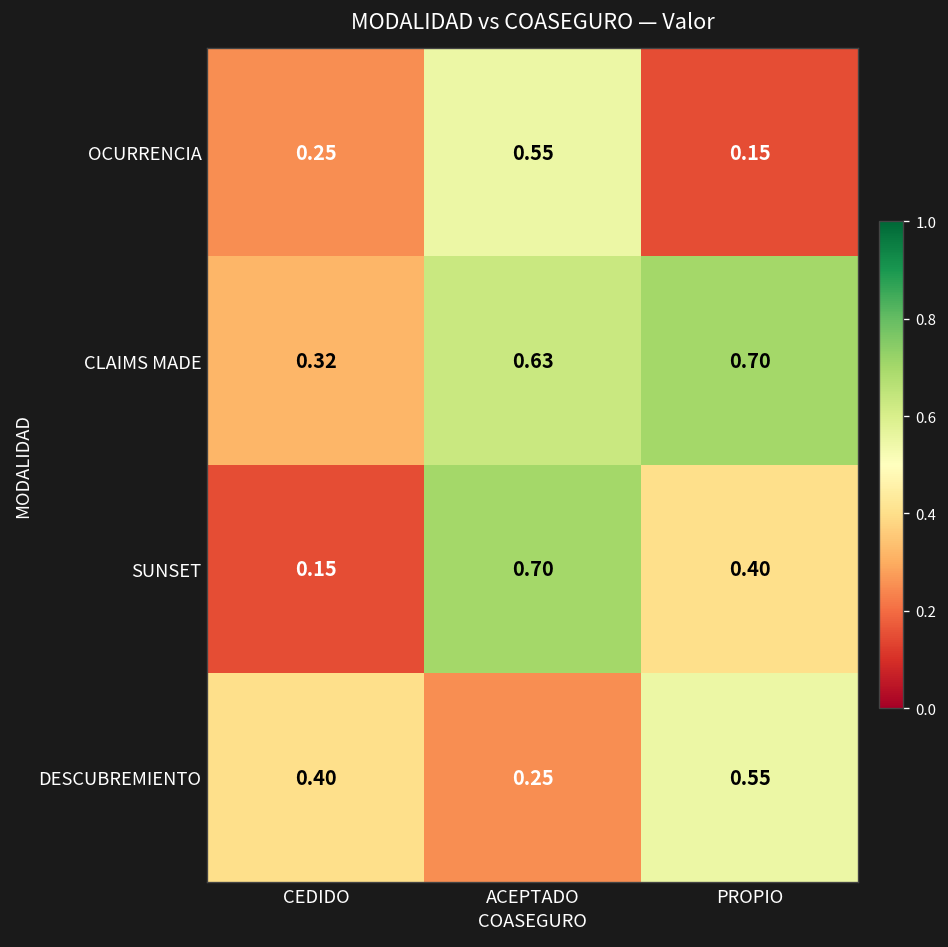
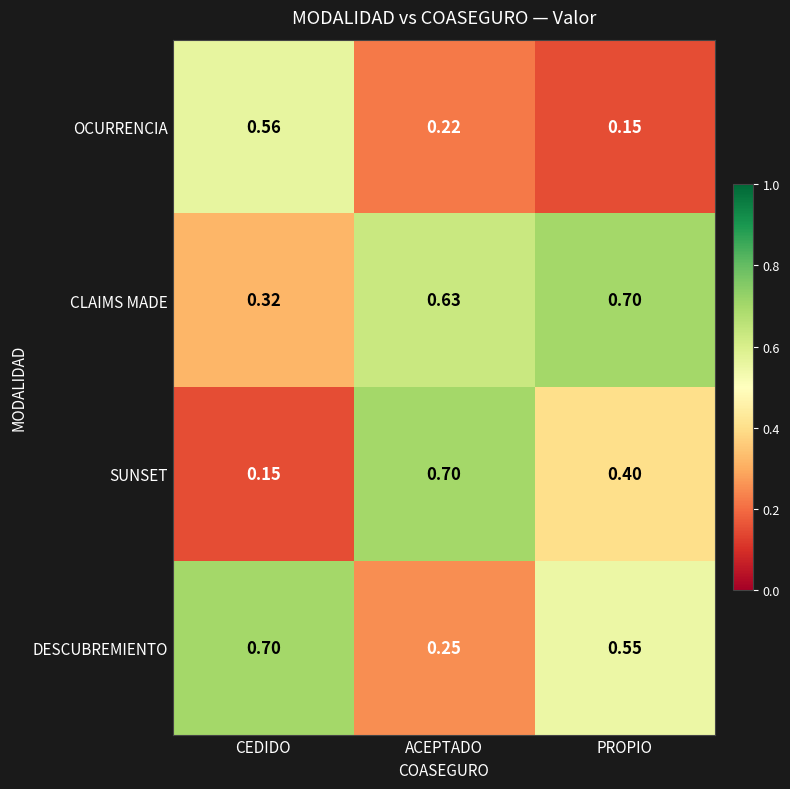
  {
    "OCURRENCIA": {
-     "CEDIDO": 0.25,
-     "ACEPTADO": 0.55,
+     "CEDIDO": 0.56,
+     "ACEPTADO": 0.22,
      "PROPIO": 0.15
    },
    "CLAIMS MADE": {
      "CEDIDO": 0.32,
      "ACEPTADO": 0.63,
      "PROPIO": 0.70
    },
    "SUNSET": {
      "CEDIDO": 0.15,
      "ACEPTADO": 0.70,
      "PROPIO": 0.40
    },
    "DESCUBREMIENTO": {
-     "CEDIDO": 0.40,
+     "CEDIDO": 0.70,
      "ACEPTADO": 0.25,
      "PROPIO": 0.55
    }
  }
